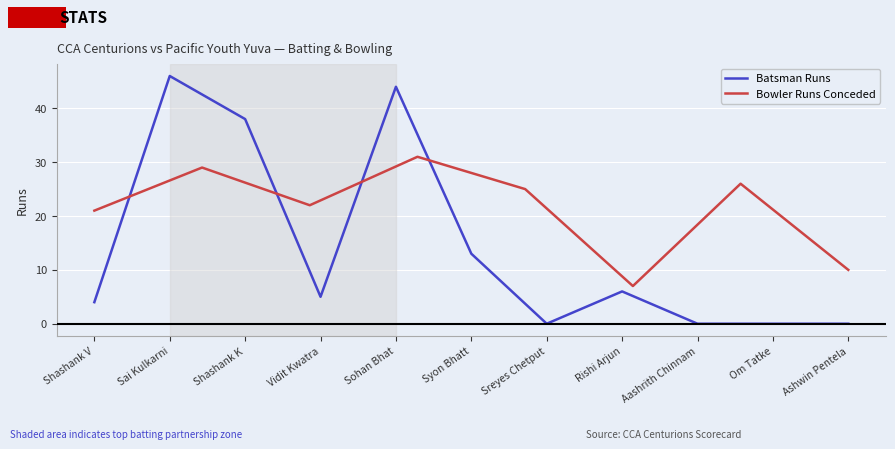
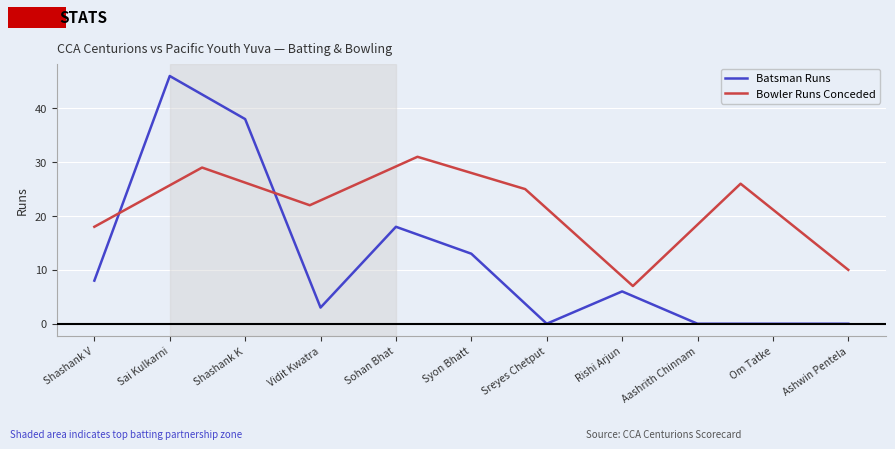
  {
    "Batsman Runs": {
-     "Shashank V": 4,
+     "Shashank V": 8,
      "Sai Kulkarni": 46,
      "Shashank K": 38,
-     "Vidit Kwatra": 5,
-     "Sohan Bhat": 44,
+     "Vidit Kwatra": 3,
+     "Sohan Bhat": 18,
      "Syon Bhatt": 13,
      "Sreyes Chetput": 0,
      "Rishi Arjun": 6,
      "Aashrith Chinnam": 0,
      "Om Tatke": 0,
      "Ashwin Pentela": 0
    },
    "Bowler Runs Conceded": {
-     "Shashank V": 21,
+     "Shashank V": 18,
      "Ashwin Pentela": 10
    }
  }
